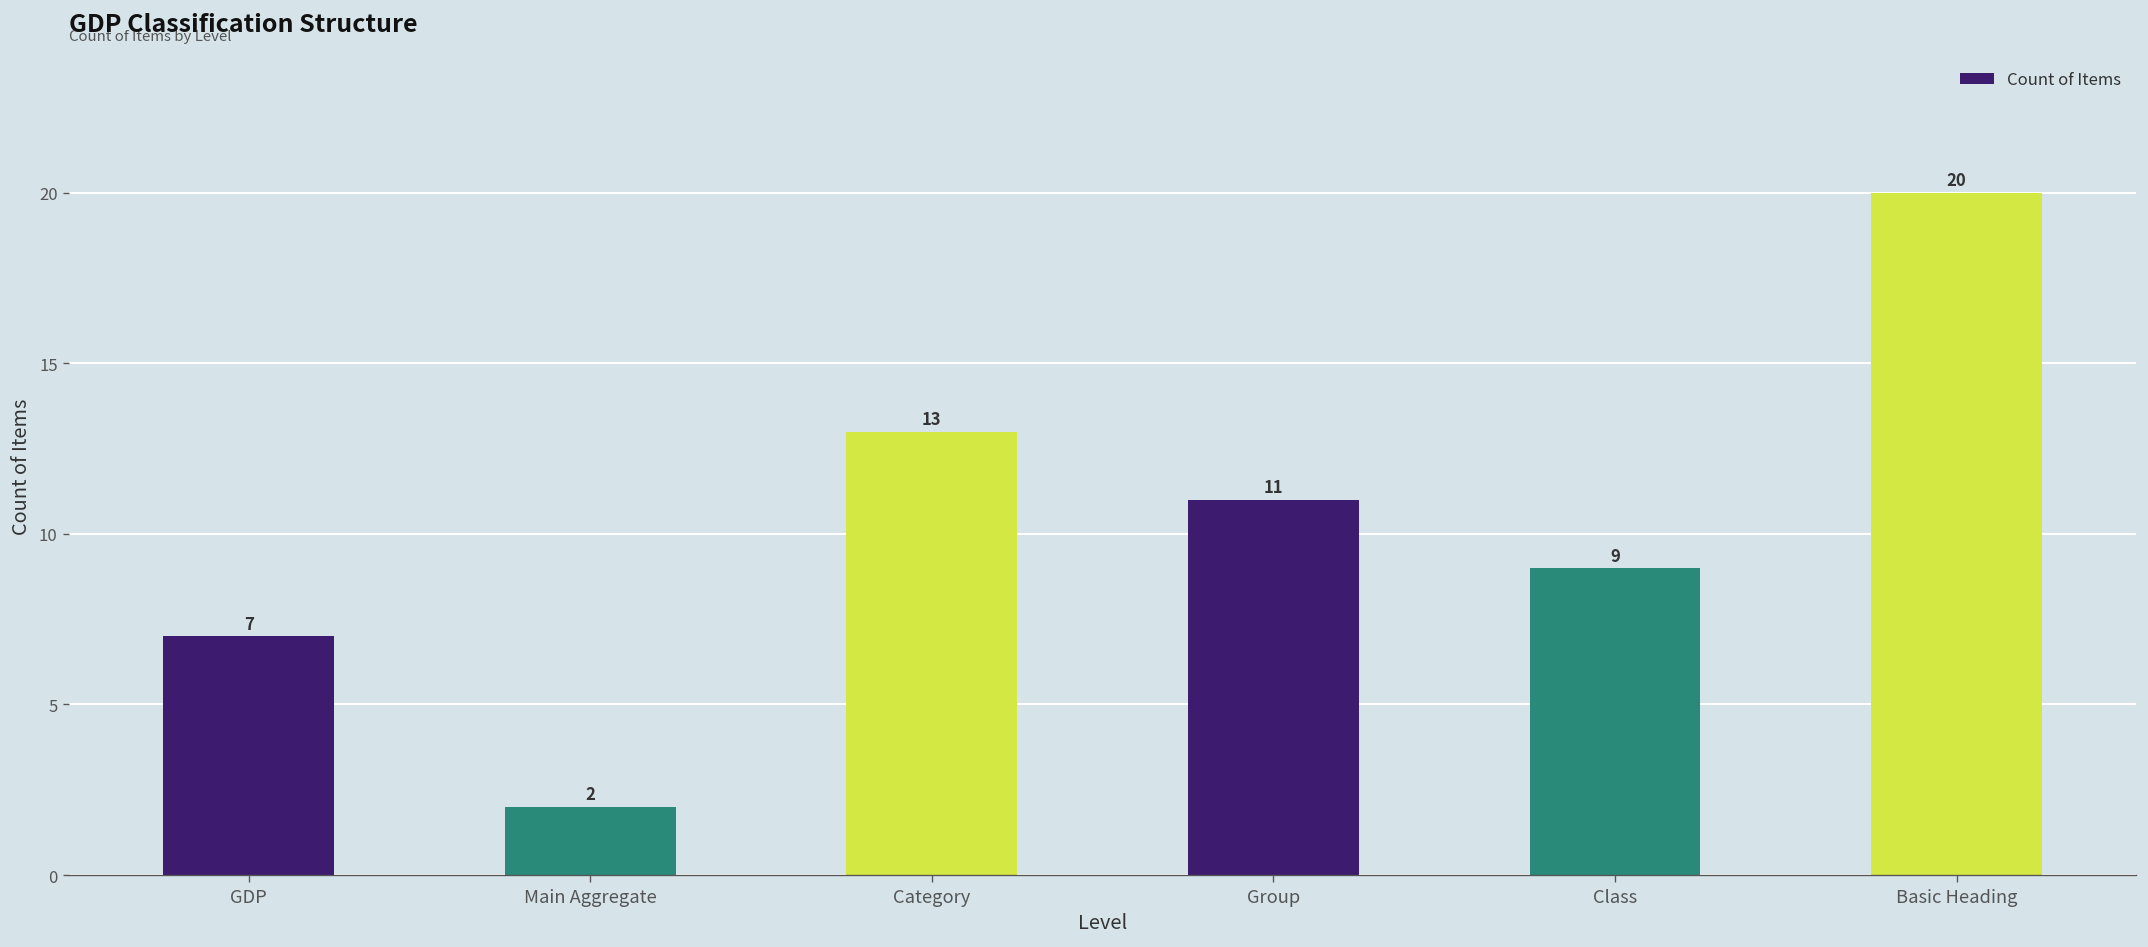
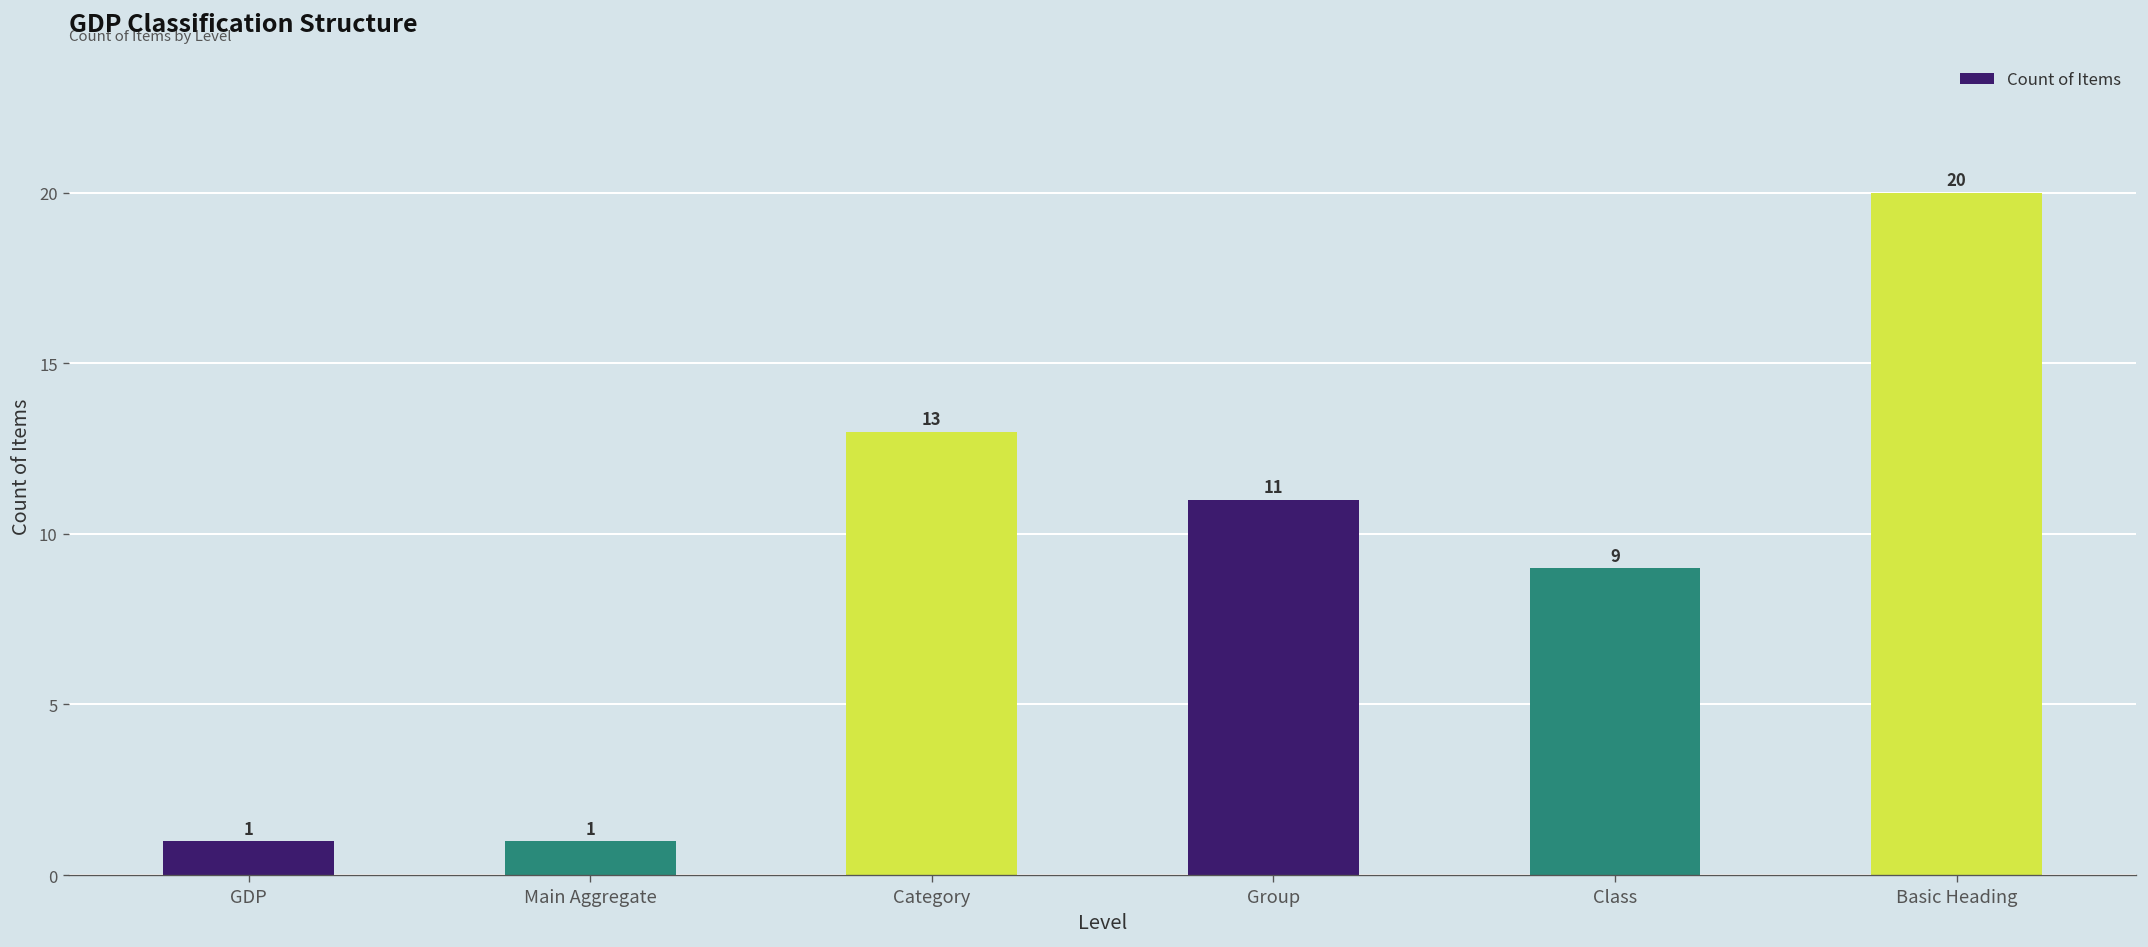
  {
-   "GDP": 7,
-   "Main Aggregate": 2,
+   "GDP": 1,
+   "Main Aggregate": 1,
    "Category": 13,
    "Group": 11,
    "Class": 9,
    "Basic Heading": 20
  }
